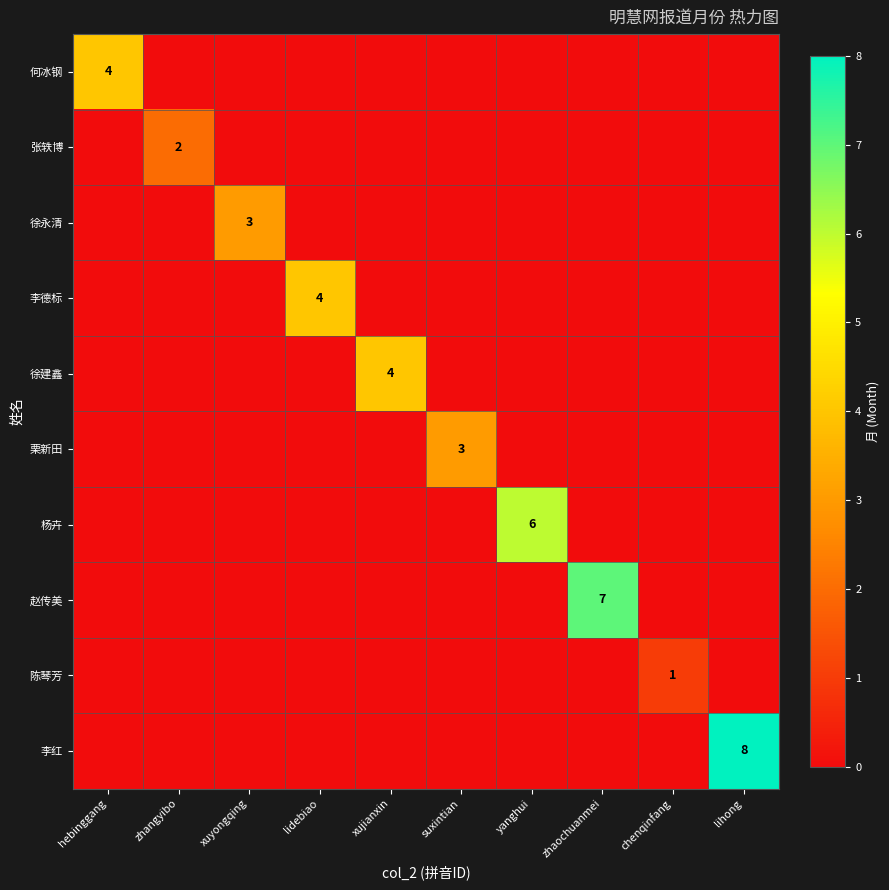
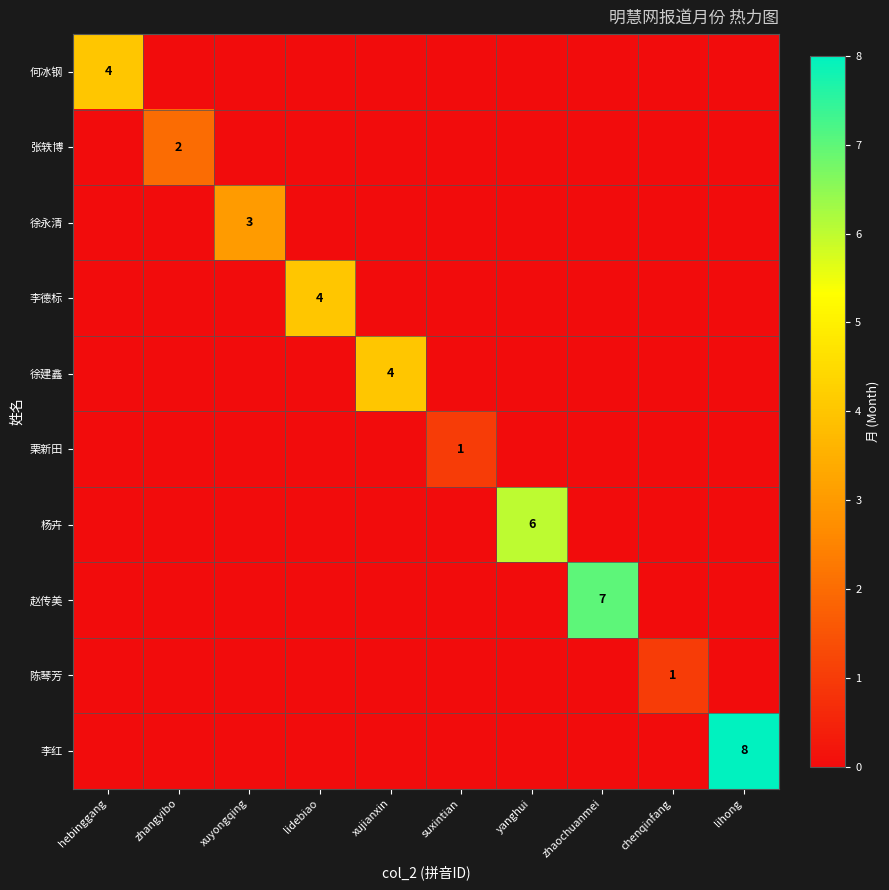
  {
    "何冰钢": {
      "hebinggang": 4
    },
    "张轶博": {
      "zhangyibo": 2
    },
    "徐永清": {
      "xuyongqing": 3
    },
    "李德标": {
      "lidebiao": 4
    },
    "徐建鑫": {
      "xujianxin": 4
    },
    "栗新田": {
-     "suxintian": 3
+     "suxintian": 1
    },
    "杨卉": {
      "yanghui": 6
    },
    "赵传美": {
      "zhaochuanmei": 7
    },
    "陈琴芳": {
      "chenqinfang": 1
    },
    "李红": {
      "lihong": 8
    }
  }
